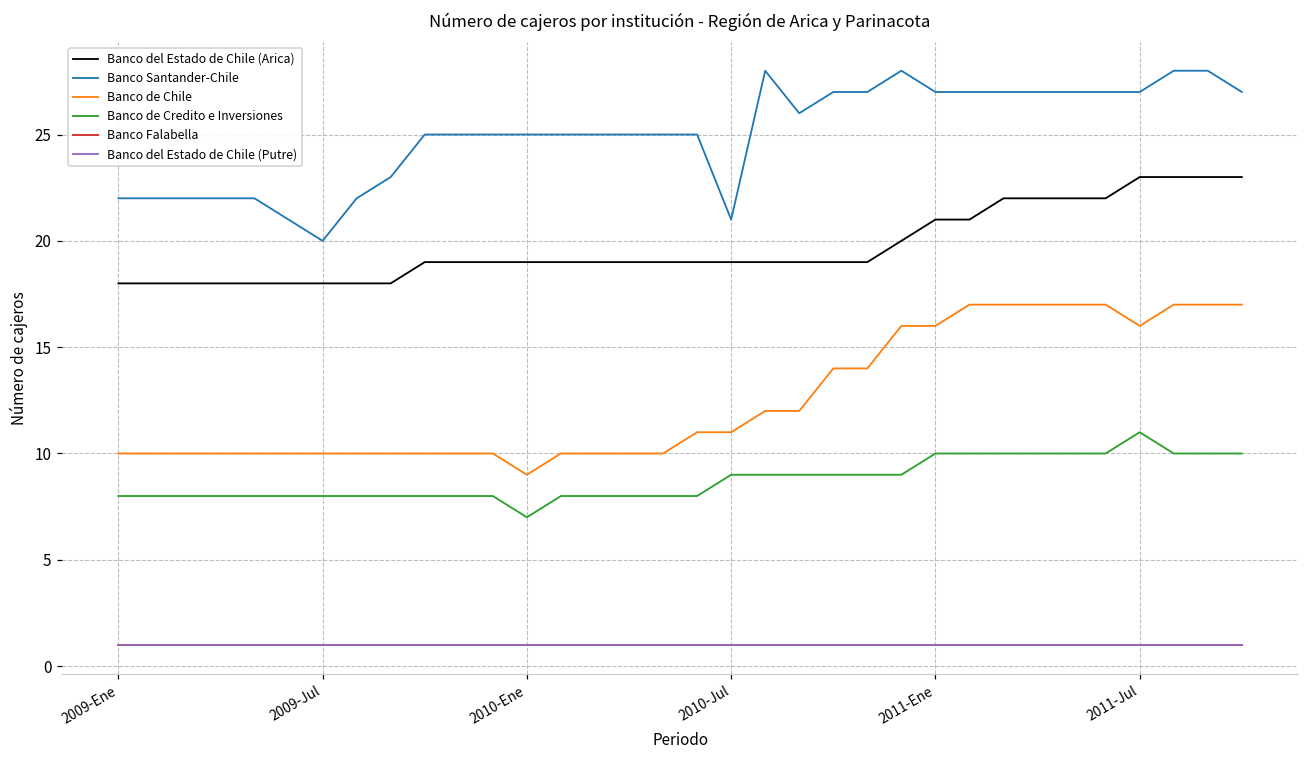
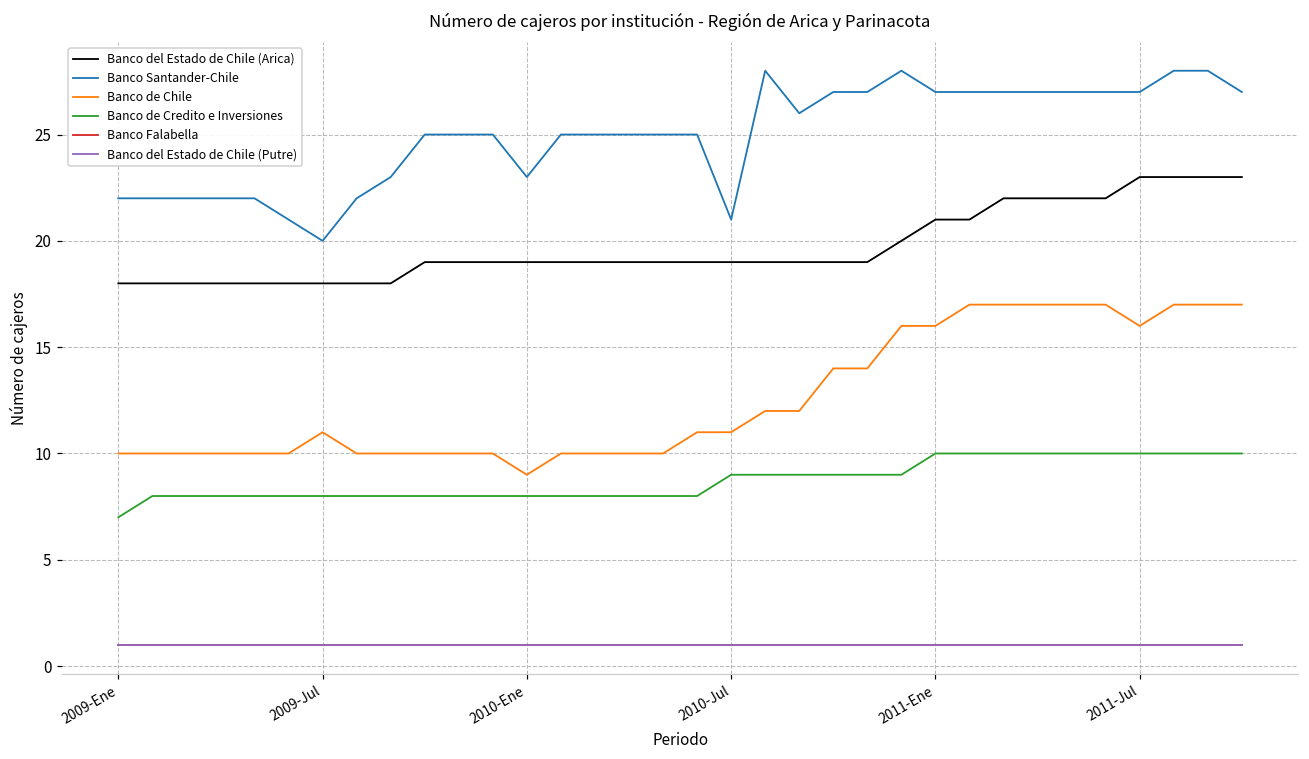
  {
    "Banco del Estado de Chile (Arica)": {
      "2009-Ene": 18,
      "2009-Jul": 18,
      "2010-Ene": 19,
      "2010-Jul": 19,
      "2011-Ene": 21,
      "2011-Jul": 23
    },
    "Banco Santander-Chile": {
      "2009-Ene": 22,
      "2009-Jul": 20,
-     "2010-Ene": 25,
+     "2010-Ene": 23,
      "2010-Jul": 21,
      "2011-Ene": 27,
      "2011-Jul": 27
    },
    "Banco de Chile": {
      "2009-Ene": 10,
-     "2009-Jul": 10,
+     "2009-Jul": 11,
      "2010-Ene": 9,
      "2010-Jul": 11,
      "2011-Ene": 16,
      "2011-Jul": 16
    },
    "Banco de Credito e Inversiones": {
-     "2009-Ene": 8,
+     "2009-Ene": 7,
      "2009-Jul": 8,
-     "2010-Ene": 7,
+     "2010-Ene": 8,
      "2010-Jul": 9,
      "2011-Ene": 10,
-     "2011-Jul": 11
+     "2011-Jul": 10
    },
    "Banco del Estado de Chile (Putre)": {
      "2009-Ene": 1,
      "2009-Jul": 1,
      "2010-Ene": 1,
      "2010-Jul": 1,
      "2011-Ene": 1,
      "2011-Jul": 1
    }
  }
